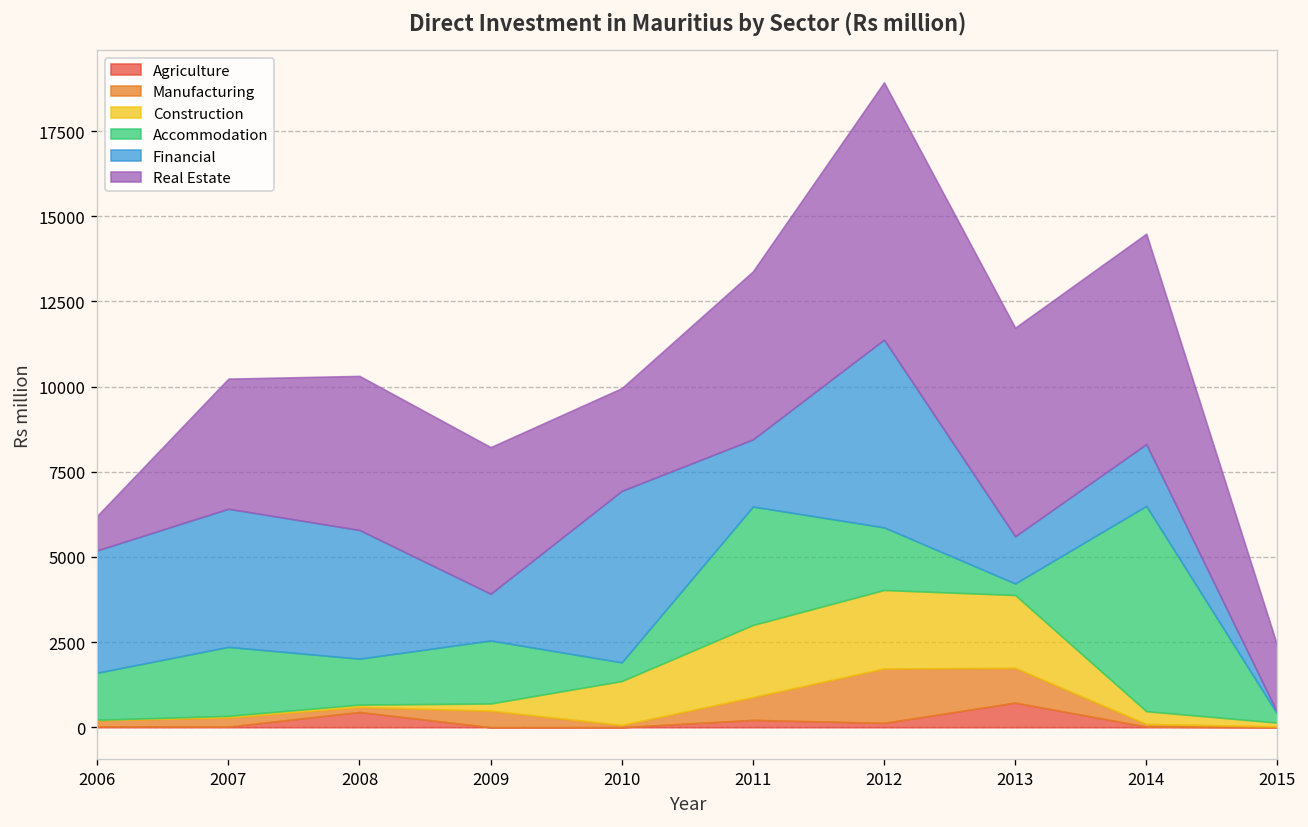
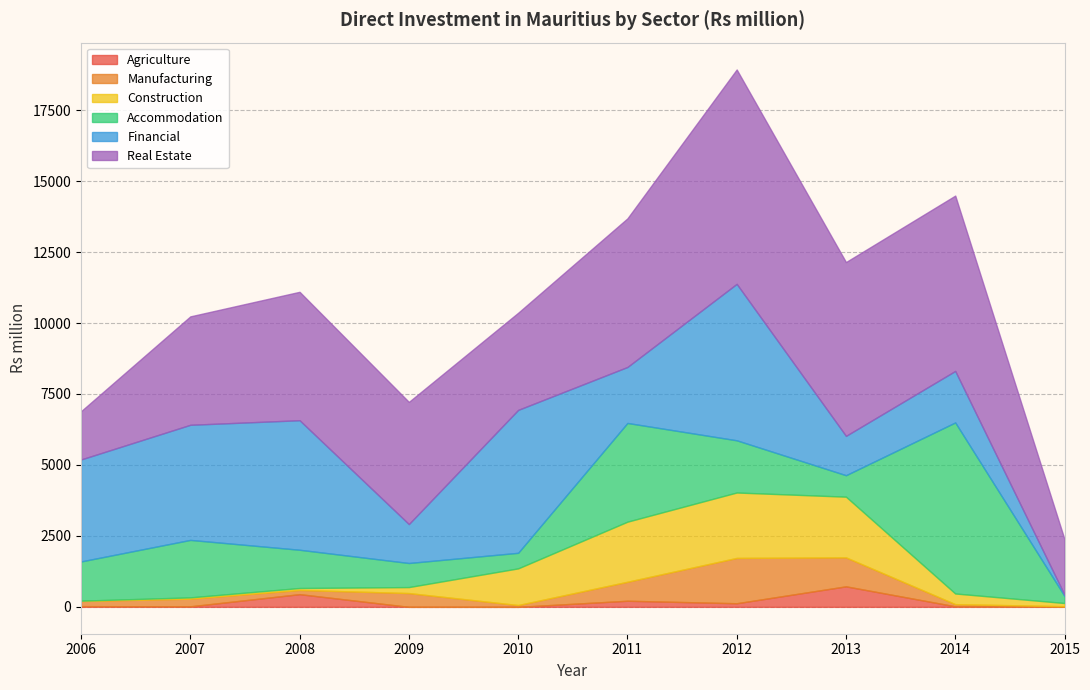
  {
    "Construction": {
      "2009": 200,
      "2010": 1300,
      "2011": 2100,
      "2012": 2300,
      "2013": 2100,
      "2014": 400,
      "2015": 100
    },
    "Accommodation": {
      "2006": 1400,
      "2007": 2000,
      "2008": 1300,
-     "2009": 1800,
+     "2009": 800,
      "2010": 500,
      "2011": 3500,
      "2012": 1800,
-     "2013": 300,
+     "2013": 800,
      "2014": 6000
    },
    "Financial": {
      "2006": 3600,
      "2007": 4100,
-     "2008": 3800,
+     "2008": 4600,
      "2009": 1400,
      "2010": 5000,
      "2011": 2000,
      "2012": 5500,
      "2013": 1400,
      "2014": 1800
    },
    "Real Estate": {
-     "2006": 1000,
+     "2006": 1700,
      "2007": 3800,
      "2008": 4500,
      "2009": 4300,
-     "2010": 3000,
-     "2011": 4900,
+     "2010": 3400,
+     "2011": 5200,
      "2012": 7600,
      "2013": 6100,
      "2014": 6200,
      "2015": 2000
    }
  }
